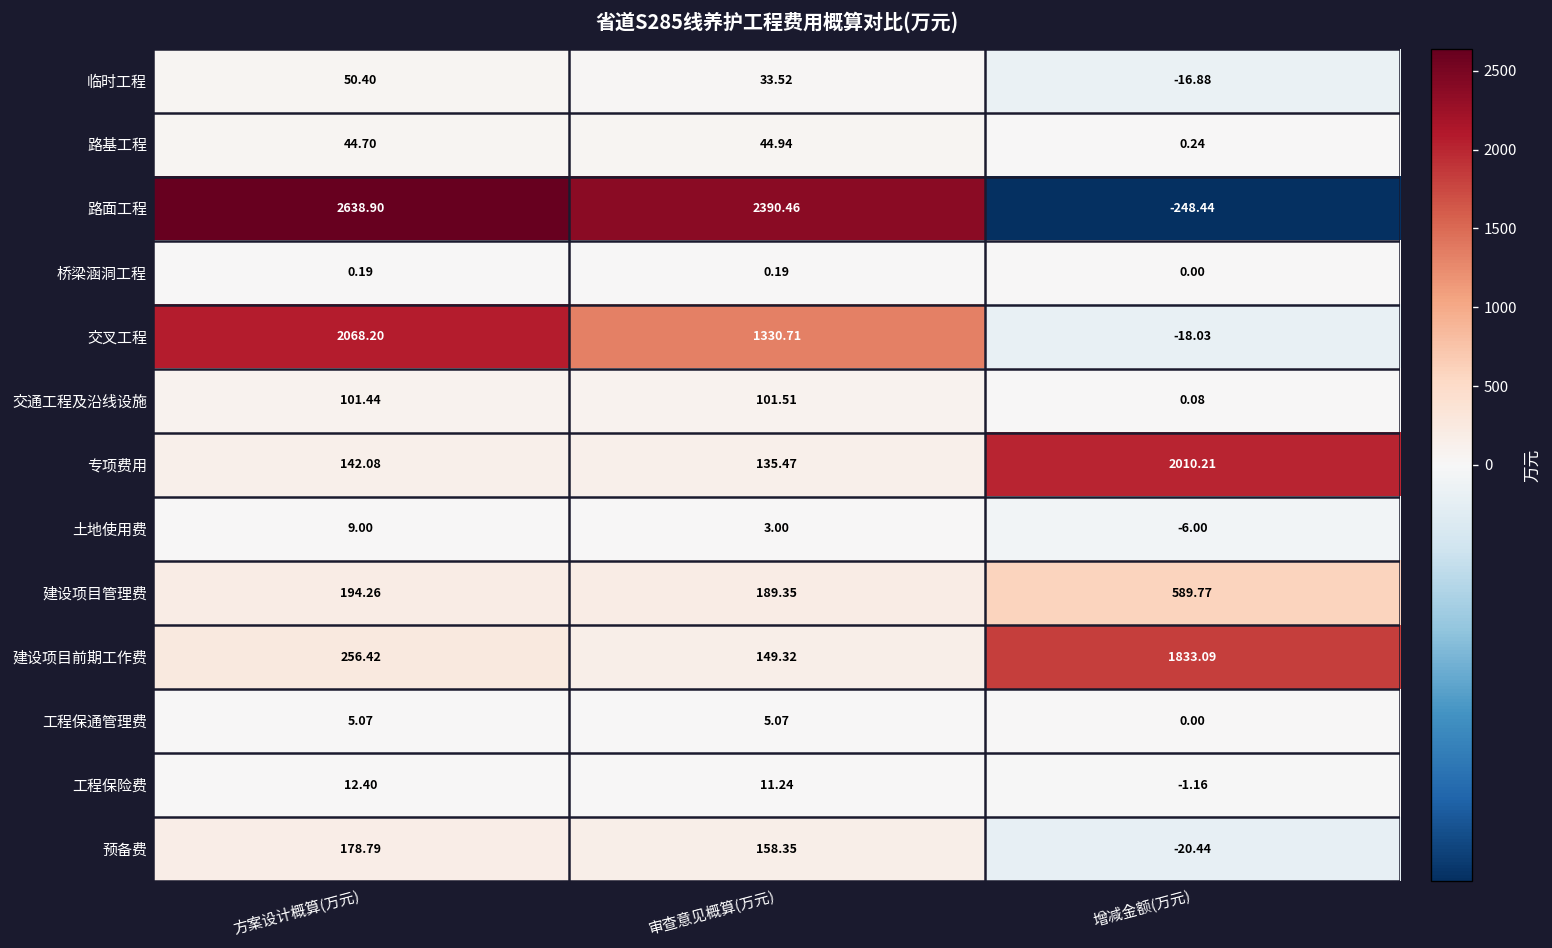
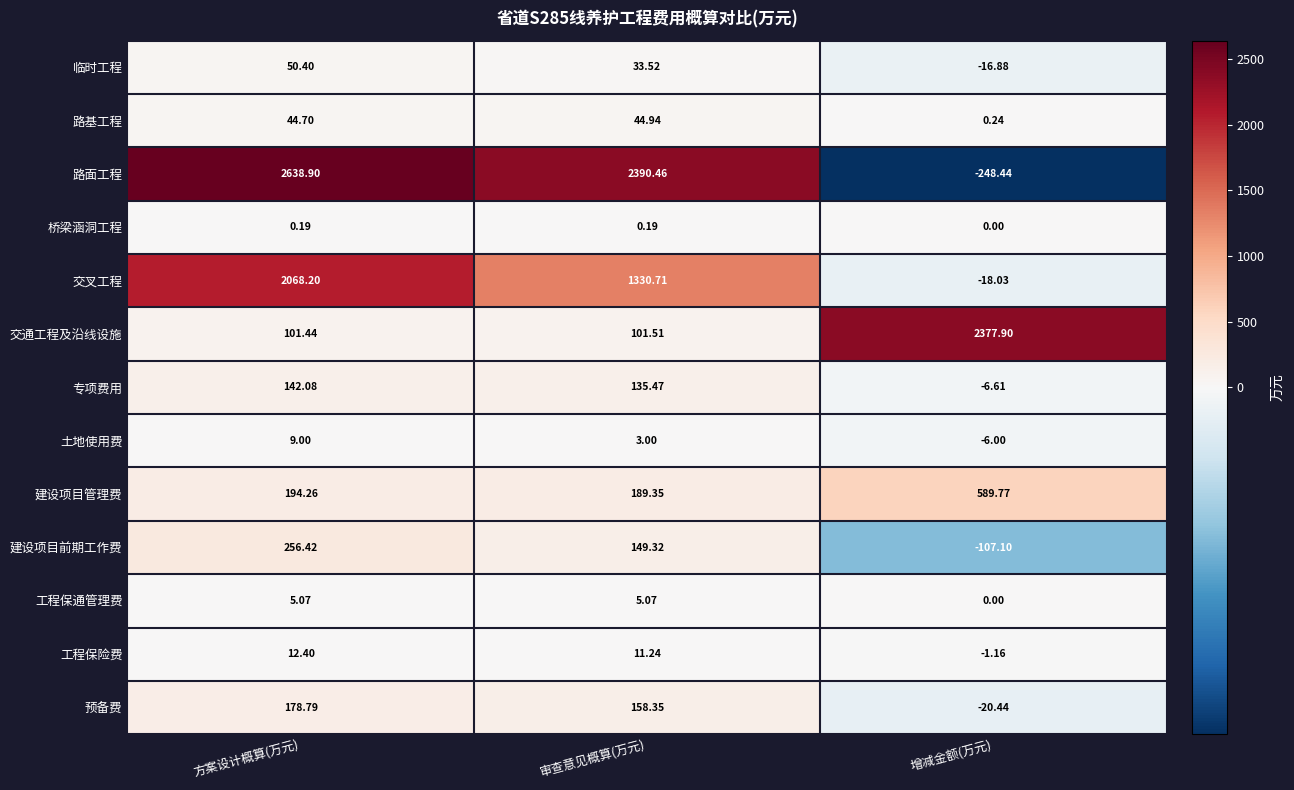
  {
    "临时工程": {
      "方案设计概算(万元)": 50.40,
      "审查意见概算(万元)": 33.52,
      "增减金额(万元)": -16.88
    },
    "路基工程": {
      "方案设计概算(万元)": 44.70,
      "审查意见概算(万元)": 44.94,
      "增减金额(万元)": 0.24
    },
    "路面工程": {
      "方案设计概算(万元)": 2638.90,
      "审查意见概算(万元)": 2390.46,
      "增减金额(万元)": -248.44
    },
    "桥梁涵洞工程": {
      "方案设计概算(万元)": 0.19,
      "审查意见概算(万元)": 0.19,
      "增减金额(万元)": 0.00
    },
    "交叉工程": {
      "方案设计概算(万元)": 2068.20,
      "审查意见概算(万元)": 1330.71,
      "增减金额(万元)": -18.03
    },
    "交通工程及沿线设施": {
      "方案设计概算(万元)": 101.44,
      "审查意见概算(万元)": 101.51,
-     "增减金额(万元)": 0.08
+     "增减金额(万元)": 2377.90
    },
    "专项费用": {
      "方案设计概算(万元)": 142.08,
      "审查意见概算(万元)": 135.47,
-     "增减金额(万元)": 2010.21
+     "增减金额(万元)": -6.61
    },
    "土地使用费": {
      "方案设计概算(万元)": 9.00,
      "审查意见概算(万元)": 3.00,
      "增减金额(万元)": -6.00
    },
    "建设项目管理费": {
      "方案设计概算(万元)": 194.26,
      "审查意见概算(万元)": 189.35,
      "增减金额(万元)": 589.77
    },
    "建设项目前期工作费": {
      "方案设计概算(万元)": 256.42,
      "审查意见概算(万元)": 149.32,
-     "增减金额(万元)": 1833.09
+     "增减金额(万元)": -107.10
    },
    "工程保通管理费": {
      "方案设计概算(万元)": 5.07,
      "审查意见概算(万元)": 5.07,
      "增减金额(万元)": 0.00
    },
    "工程保险费": {
      "方案设计概算(万元)": 12.40,
      "审查意见概算(万元)": 11.24,
      "增减金额(万元)": -1.16
    },
    "预备费": {
      "方案设计概算(万元)": 178.79,
      "审查意见概算(万元)": 158.35,
      "增减金额(万元)": -20.44
    }
  }
